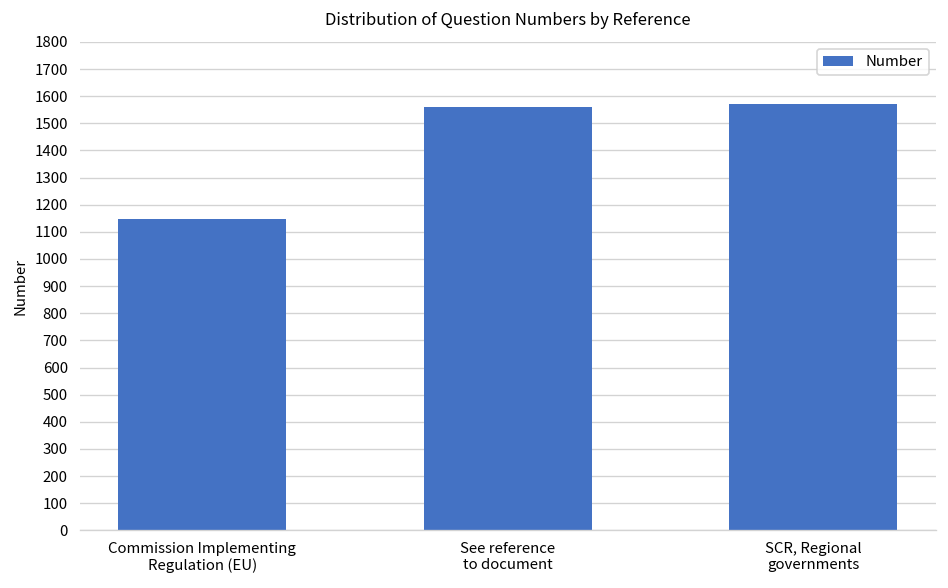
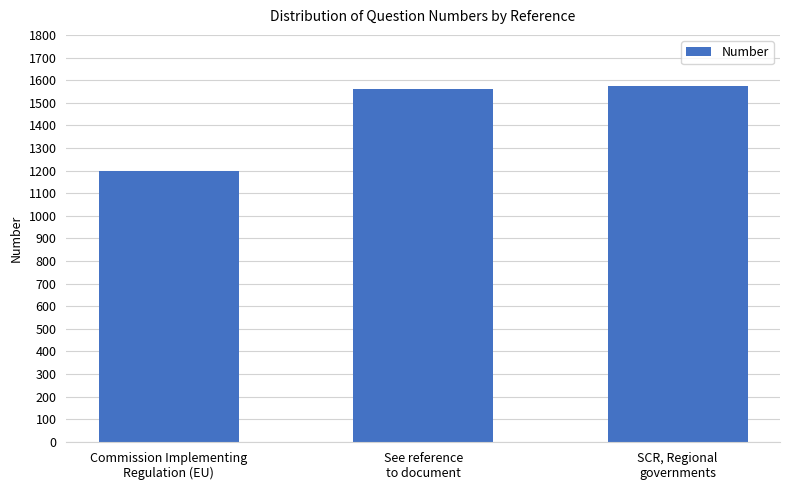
  {
-   "Commission Implementing Regulation (EU)": 1150,
+   "Commission Implementing Regulation (EU)": 1200,
    "See reference to document": 1560,
    "SCR, Regional governments": 1570
  }
